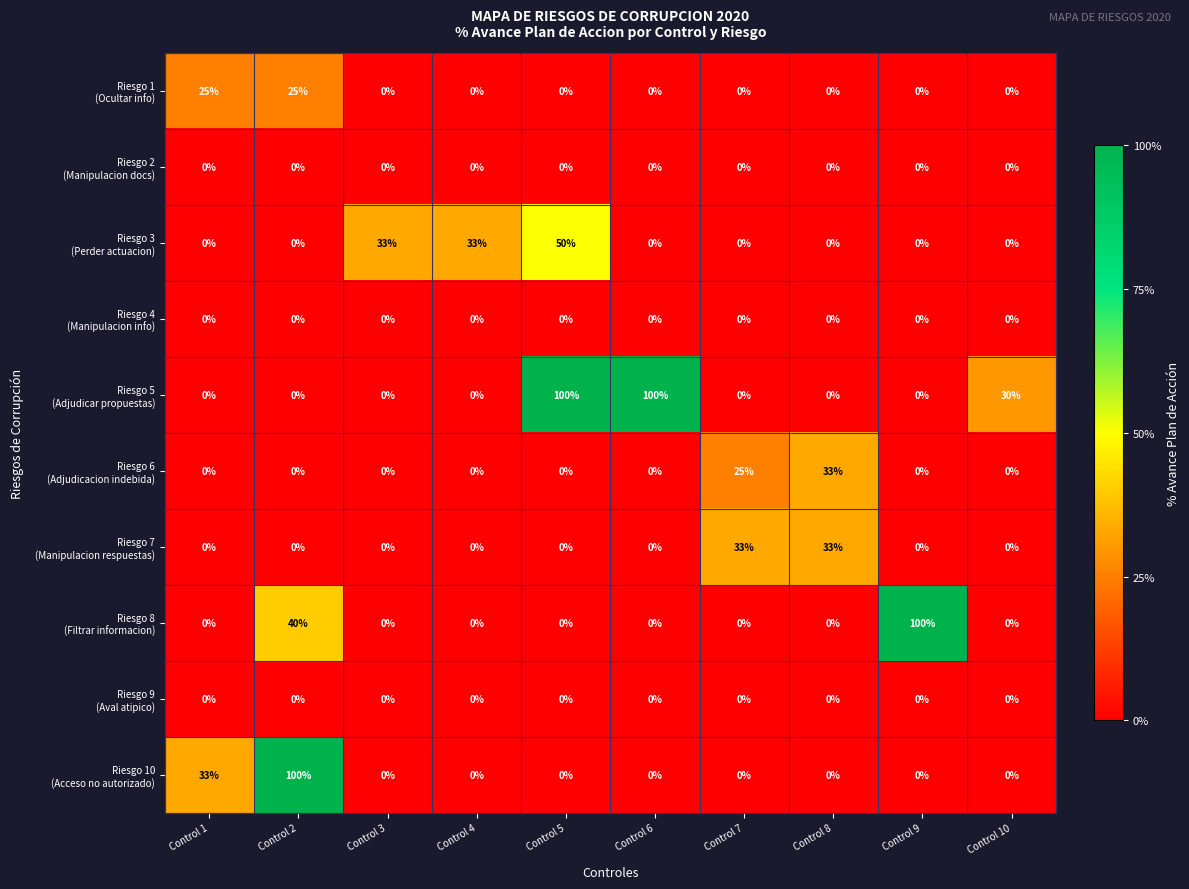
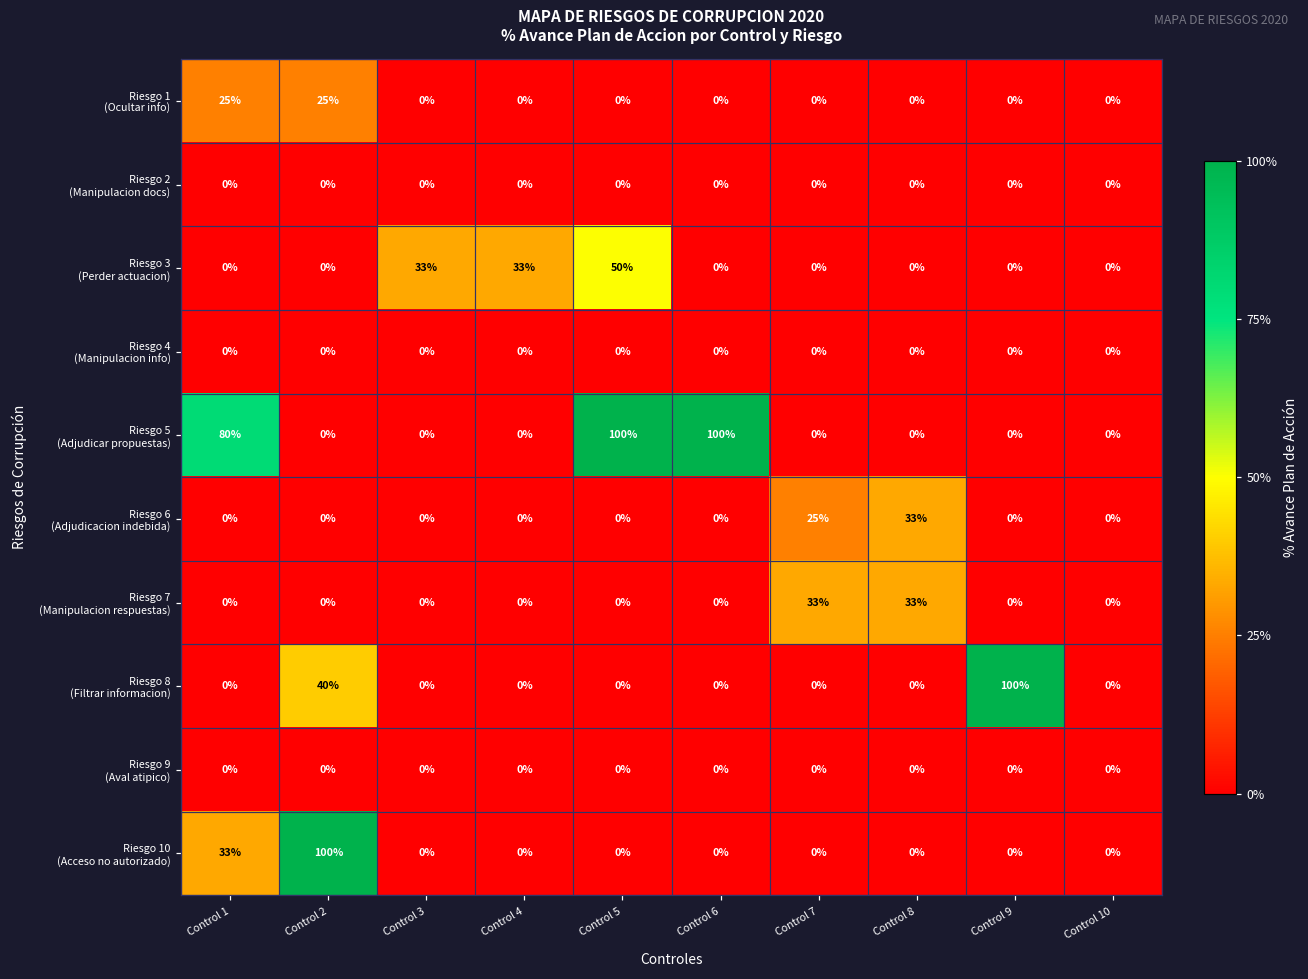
  {
    "Riesgo 1 (Ocultar info)": {
      "Control 1": "25%",
      "Control 2": "25%",
      "Control 3": "0%",
      "Control 4": "0%",
      "Control 5": "0%",
      "Control 6": "0%",
      "Control 7": "0%",
      "Control 8": "0%",
      "Control 9": "0%",
      "Control 10": "0%"
    },
    "Riesgo 2 (Manipulacion docs)": {
      "Control 1": "0%",
      "Control 2": "0%",
      "Control 3": "0%",
      "Control 4": "0%",
      "Control 5": "0%",
      "Control 6": "0%",
      "Control 7": "0%",
      "Control 8": "0%",
      "Control 9": "0%",
      "Control 10": "0%"
    },
    "Riesgo 3 (Perder actuacion)": {
      "Control 1": "0%",
      "Control 2": "0%",
      "Control 3": "33%",
      "Control 4": "33%",
      "Control 5": "50%",
      "Control 6": "0%",
      "Control 7": "0%",
      "Control 8": "0%",
      "Control 9": "0%",
      "Control 10": "0%"
    },
    "Riesgo 4 (Manipulacion info)": {
      "Control 1": "0%",
      "Control 2": "0%",
      "Control 3": "0%",
      "Control 4": "0%",
      "Control 5": "0%",
      "Control 6": "0%",
      "Control 7": "0%",
      "Control 8": "0%",
      "Control 9": "0%",
      "Control 10": "0%"
    },
    "Riesgo 5 (Adjudicar propuestas)": {
-     "Control 1": "0%",
+     "Control 1": "80%",
      "Control 2": "0%",
      "Control 3": "0%",
      "Control 4": "0%",
      "Control 5": "100%",
      "Control 6": "100%",
      "Control 7": "0%",
      "Control 8": "0%",
      "Control 9": "0%",
-     "Control 10": "30%"
+     "Control 10": "0%"
    },
    "Riesgo 6 (Adjudicacion indebida)": {
      "Control 1": "0%",
      "Control 2": "0%",
      "Control 3": "0%",
      "Control 4": "0%",
      "Control 5": "0%",
      "Control 6": "0%",
      "Control 7": "25%",
      "Control 8": "33%",
      "Control 9": "0%",
      "Control 10": "0%"
    },
    "Riesgo 7 (Manipulacion respuestas)": {
      "Control 1": "0%",
      "Control 2": "0%",
      "Control 3": "0%",
      "Control 4": "0%",
      "Control 5": "0%",
      "Control 6": "0%",
      "Control 7": "33%",
      "Control 8": "33%",
      "Control 9": "0%",
      "Control 10": "0%"
    },
    "Riesgo 8 (Filtrar informacion)": {
      "Control 1": "0%",
      "Control 2": "40%",
      "Control 3": "0%",
      "Control 4": "0%",
      "Control 5": "0%",
      "Control 6": "0%",
      "Control 7": "0%",
      "Control 8": "0%",
      "Control 9": "100%",
      "Control 10": "0%"
    },
    "Riesgo 9 (Aval atipico)": {
      "Control 1": "0%",
      "Control 2": "0%",
      "Control 3": "0%",
      "Control 4": "0%",
      "Control 5": "0%",
      "Control 6": "0%",
      "Control 7": "0%",
      "Control 8": "0%",
      "Control 9": "0%",
      "Control 10": "0%"
    },
    "Riesgo 10 (Acceso no autorizado)": {
      "Control 1": "33%",
      "Control 2": "100%",
      "Control 3": "0%",
      "Control 4": "0%",
      "Control 5": "0%",
      "Control 6": "0%",
      "Control 7": "0%",
      "Control 8": "0%",
      "Control 9": "0%",
      "Control 10": "0%"
    }
  }
